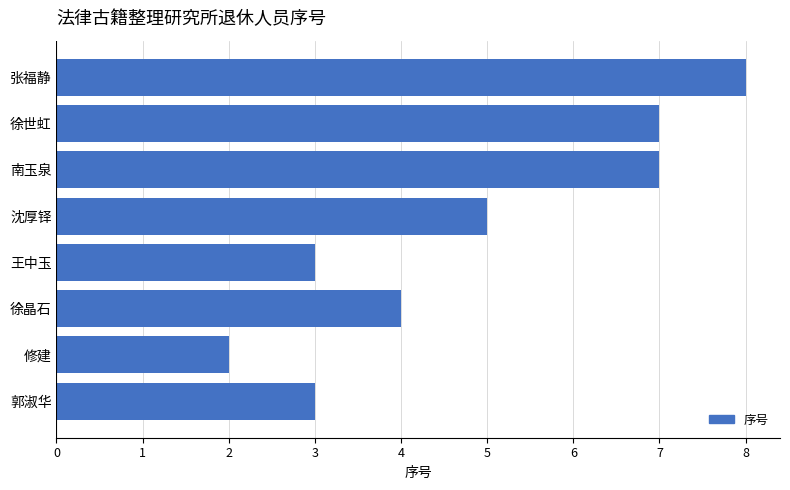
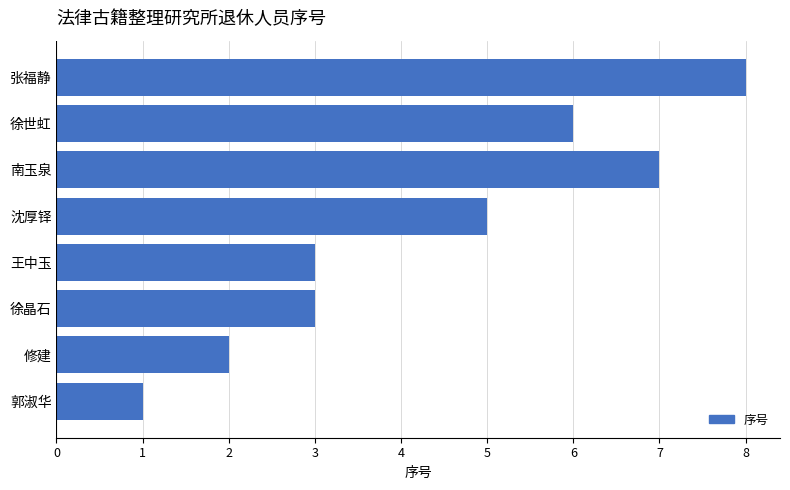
  {
    "张福静": 8,
-   "徐世虹": 7,
+   "徐世虹": 6,
    "南玉泉": 7,
    "沈厚铎": 5,
    "王中玉": 3,
-   "徐晶石": 4,
+   "徐晶石": 3,
    "修建": 2,
-   "郭淑华": 3
+   "郭淑华": 1
  }
